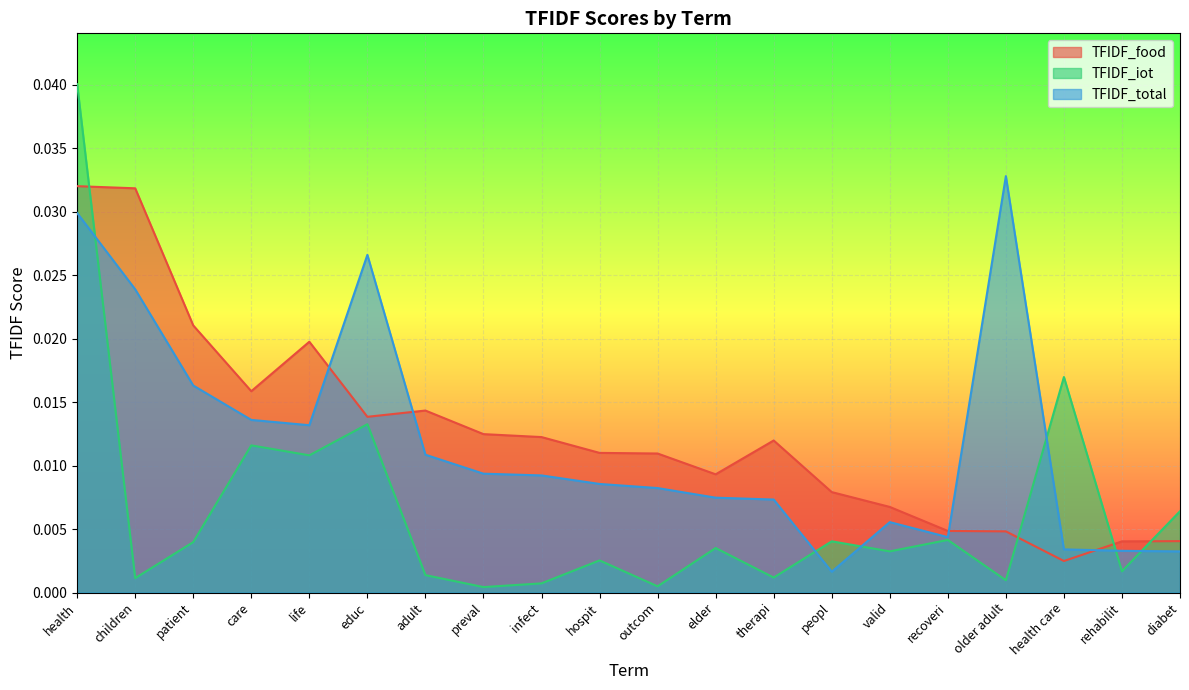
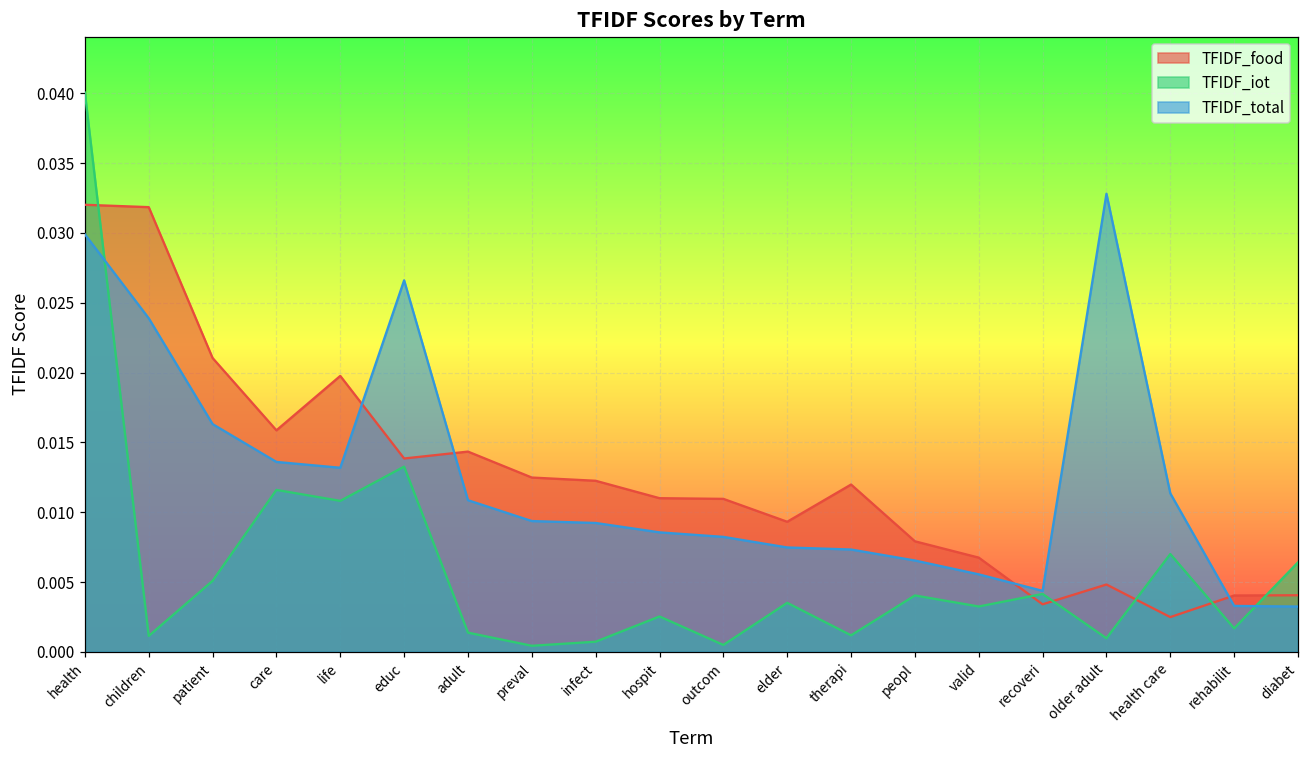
  {
    "TFIDF_food": {
      "health": 0.0320,
      "children": 0.0318,
      "patient": 0.0210,
      "care": 0.0159,
      "life": 0.0198,
      "educ": 0.0138,
      "adult": 0.0143,
      "preval": 0.0125,
      "infect": 0.0122,
      "hospit": 0.0110,
      "outcom": 0.0110,
      "elder": 0.0093,
      "therapi": 0.0120,
      "peopl": 0.0079,
      "valid": 0.0067,
-     "recoveri": 0.0049,
+     "recoveri": 0.0034,
      "older adult": 0.0048,
      "health care": 0.0025,
      "rehabilit": 0.0040,
      "diabet": 0.0041
    },
    "TFIDF_iot": {
      "health": 0.0400,
      "children": 0.0011,
-     "patient": 0.0040,
+     "patient": 0.0051,
      "care": 0.0116,
      "life": 0.0108,
      "educ": 0.0133,
      "adult": 0.0014,
      "preval": 0.0004,
      "infect": 0.0007,
      "hospit": 0.0025,
      "outcom": 0.0005,
      "elder": 0.0035,
      "therapi": 0.0012,
      "peopl": 0.0040,
      "valid": 0.0032,
      "recoveri": 0.0041,
      "older adult": 0.0010,
-     "health care": 0.0170,
+     "health care": 0.0070,
      "rehabilit": 0.0017,
      "diabet": 0.0064
    },
    "TFIDF_total": {
      "health": 0.0299,
      "children": 0.0239,
      "patient": 0.0163,
      "care": 0.0136,
      "life": 0.0132,
      "educ": 0.0266,
      "adult": 0.0109,
      "preval": 0.0094,
      "infect": 0.0092,
      "hospit": 0.0086,
      "outcom": 0.0082,
      "elder": 0.0075,
      "therapi": 0.0073,
-     "peopl": 0.0016,
+     "peopl": 0.0065,
      "valid": 0.0055,
      "recoveri": 0.0044,
      "older adult": 0.0328,
-     "health care": 0.0034,
+     "health care": 0.0113,
      "rehabilit": 0.0033,
      "diabet": 0.0032
    }
  }
